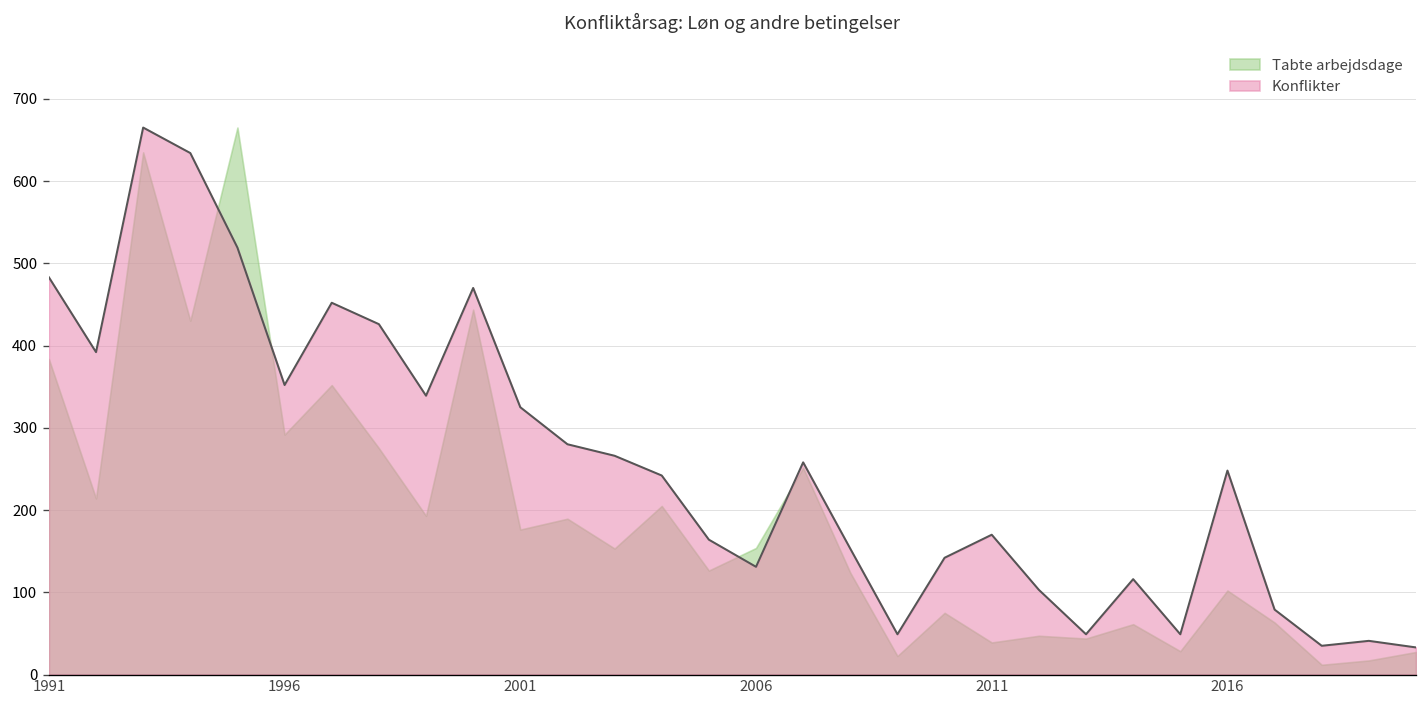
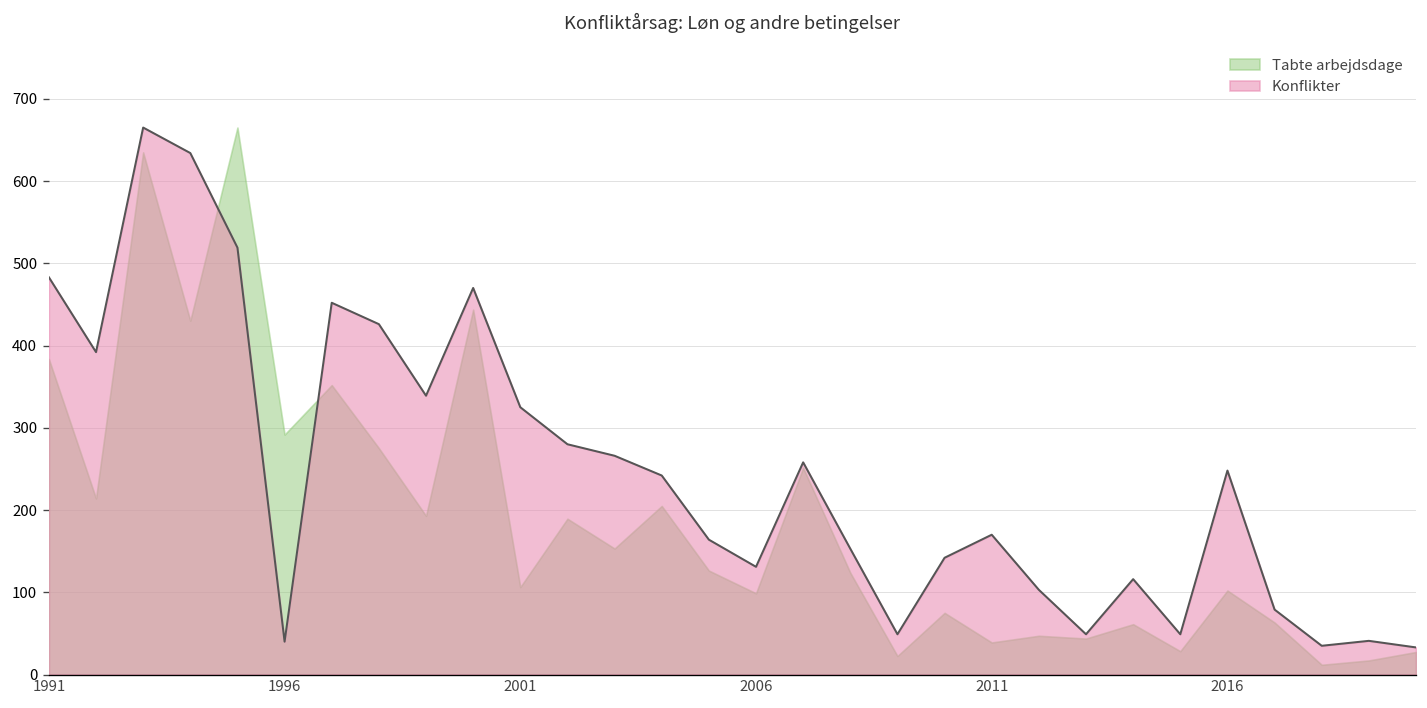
  {
    "Tabte arbejdsdage": {
      "1991": 380,
      "1996": 290,
-     "2001": 180,
-     "2006": 150,
+     "2001": 110,
+     "2006": 100,
      "2011": 40,
      "2016": 100
    },
    "Konflikter": {
      "1991": 480,
-     "1996": 350,
+     "1996": 40,
      "2001": 330,
      "2006": 130,
      "2011": 170,
      "2016": 250
    }
  }
